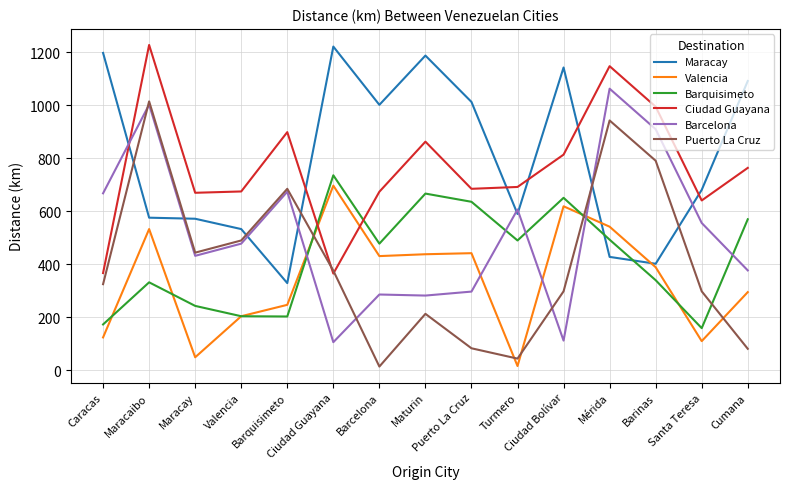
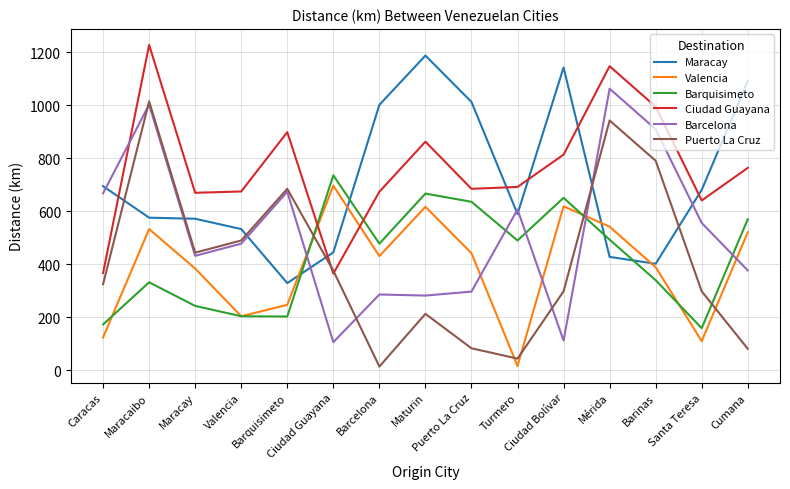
  {
    "Maracay": {
-     "Caracas": 1200,
+     "Caracas": 700,
      "Maracaibo": 580,
      "Maracay": 570,
      "Valencia": 530,
      "Barquisimeto": 330,
-     "Ciudad Guayana": 1220,
+     "Ciudad Guayana": 450,
      "Barcelona": 1000,
      "Maturin": 1190,
      "Puerto La Cruz": 1010,
      "Turmero": 590,
      "Ciudad Bolívar": 1140,
      "Mérida": 430,
      "Barinas": 400,
      "Santa Teresa": 680
    },
    "Valencia": {
      "Caracas": 120,
      "Maracaibo": 530,
-     "Maracay": 50,
+     "Maracay": 380,
      "Barquisimeto": 250,
      "Ciudad Guayana": 700,
      "Barcelona": 430,
-     "Maturin": 440,
+     "Maturin": 620,
      "Puerto La Cruz": 440,
      "Turmero": 20,
      "Ciudad Bolívar": 620,
      "Mérida": 540,
      "Barinas": 390,
      "Santa Teresa": 110,
-     "Cumana": 300
+     "Cumana": 520
    },
    "Barquisimeto": {
      "Caracas": 170,
      "Maracaibo": 330,
      "Maracay": 240,
      "Barquisimeto": 200,
      "Ciudad Guayana": 740,
      "Barcelona": 480,
      "Maturin": 670,
      "Puerto La Cruz": 640,
      "Turmero": 490,
      "Ciudad Bolívar": 650,
      "Mérida": 490,
      "Barinas": 340,
      "Santa Teresa": 160,
      "Cumana": 570
    },
    "Ciudad Guayana": {
      "Caracas": 370,
      "Maracaibo": 1230,
      "Maracay": 670,
      "Valencia": 680,
      "Barquisimeto": 900,
      "Ciudad Guayana": 370,
      "Barcelona": 670,
      "Maturin": 860,
      "Puerto La Cruz": 690,
      "Turmero": 690,
      "Ciudad Bolívar": 810,
      "Mérida": 1150,
      "Santa Teresa": 640,
      "Cumana": 760
    },
    "Barcelona": {
      "Caracas": 670,
      "Maracaibo": 1000,
      "Maracay": 430,
      "Valencia": 480,
      "Barquisimeto": 670,
      "Ciudad Guayana": 110,
      "Barcelona": 290,
      "Maturin": 280,
      "Puerto La Cruz": 300,
      "Turmero": 610,
      "Ciudad Bolívar": 110,
      "Mérida": 1060,
      "Santa Teresa": 560,
      "Cumana": 380
    },
    "Puerto La Cruz": {
      "Caracas": 330,
      "Maracaibo": 1020,
      "Maracay": 440,
      "Valencia": 490,
      "Barquisimeto": 690,
      "Ciudad Guayana": 380,
      "Barcelona": 10,
      "Maturin": 210,
      "Puerto La Cruz": 80,
      "Turmero": 40,
      "Ciudad Bolívar": 300,
      "Mérida": 940,
      "Barinas": 790,
      "Santa Teresa": 300,
      "Cumana": 80
    }
  }
